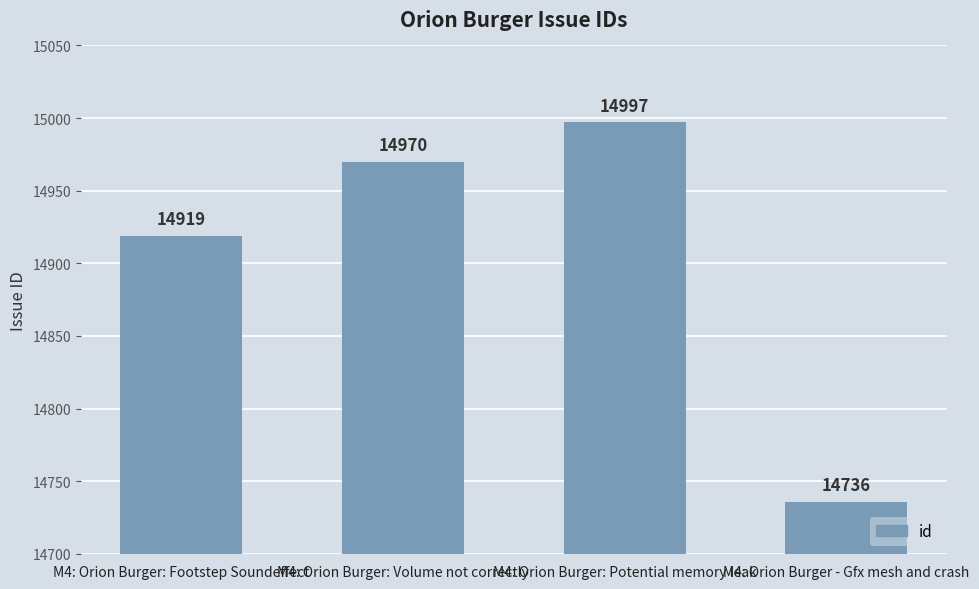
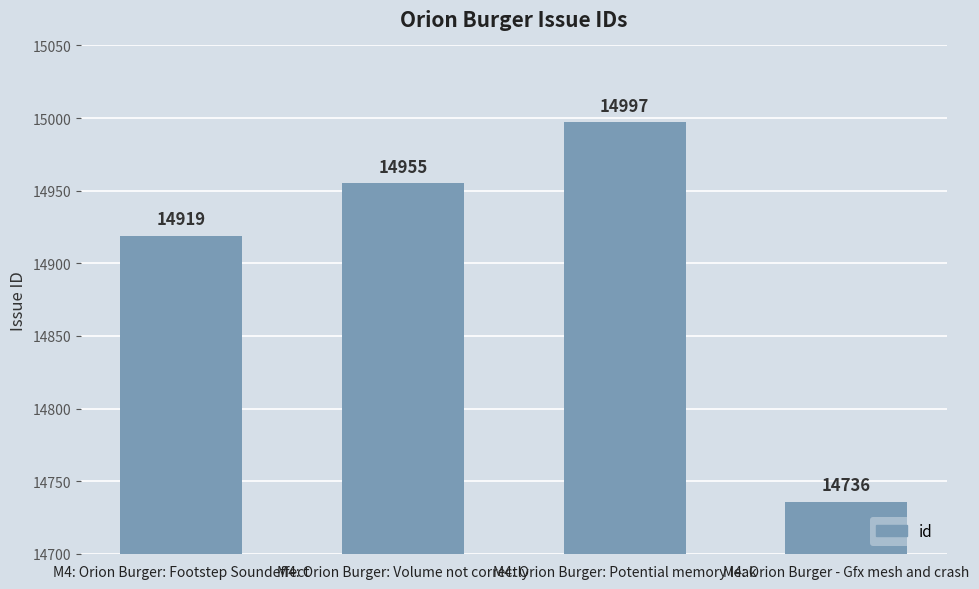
  {
    "M4: Orion Burger: Footstep Soundeffect": 14919,
-   "M4: Orion Burger: Volume not correctly": 14970,
+   "M4: Orion Burger: Volume not correctly": 14955,
    "M4: Orion Burger: Potential memory leak": 14997,
    "M4: Orion Burger - Gfx mesh and crash": 14736
  }
